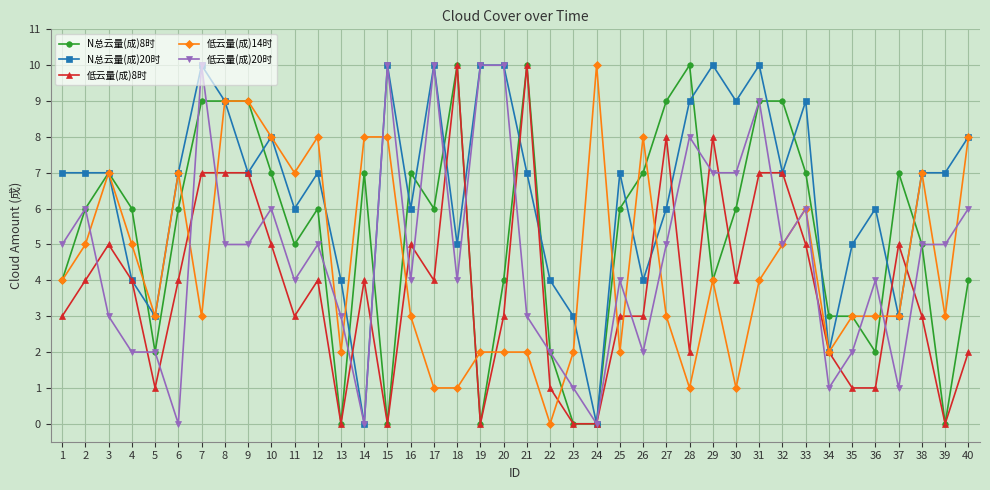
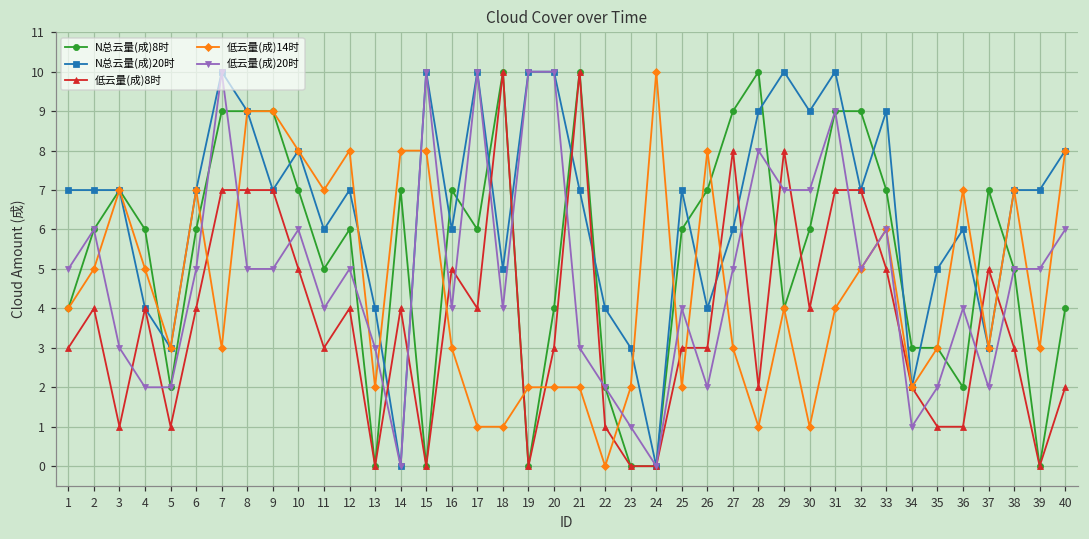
  {
    "N总云量(成)8时": {
      "4": 6,
      "6": 6,
      "7": 9,
      "10": 7,
      "11": 5,
      "12": 6,
      "14": 7,
      "16": 7,
      "17": 6,
      "20": 4,
      "25": 6,
      "26": 7,
      "27": 9,
      "28": 10,
      "30": 6,
      "32": 9,
      "33": 7,
      "34": 3,
      "36": 2,
      "37": 7,
      "40": 4
    },
    "N总云量(成)20时": {
      "1": 7,
      "2": 7,
      "11": 6,
      "12": 7,
      "13": 4,
      "16": 6,
      "18": 5,
      "21": 7,
      "22": 4,
      "23": 3,
      "25": 7,
      "26": 4,
      "27": 6,
      "28": 9,
      "29": 10,
      "30": 9,
      "31": 10,
      "33": 9,
      "35": 5,
      "36": 6,
      "39": 7
    },
    "低云量(成)8时": {
      "1": 3,
      "2": 4,
-     "3": 5,
+     "3": 1,
      "5": 1,
      "6": 4,
      "7": 7,
      "8": 7,
      "10": 5,
      "11": 3,
      "12": 4,
      "14": 4,
      "16": 5,
      "17": 4,
      "20": 3,
      "22": 1,
      "25": 3,
      "26": 3,
      "27": 8,
      "28": 2,
      "29": 8,
      "30": 4,
      "31": 7,
      "33": 5,
      "35": 1,
      "36": 1,
      "37": 5,
      "38": 3,
      "40": 2
    },
    "低云量(成)14时": {
      "2": 5,
      "4": 5,
      "7": 3,
      "11": 7,
      "12": 8,
      "13": 2,
      "14": 8,
      "15": 8,
      "16": 3,
      "17": 1,
      "18": 1,
      "19": 2,
      "20": 2,
      "21": 2,
      "22": 0,
      "23": 2,
      "24": 10,
      "25": 2,
      "26": 8,
      "27": 3,
      "28": 1,
      "30": 1,
      "31": 4,
-     "36": 3,
+     "36": 7,
      "39": 3
    },
    "低云量(成)20时": {
      "1": 5,
      "3": 3,
      "4": 2,
-     "6": 0,
+     "6": 5,
      "8": 5,
      "9": 5,
      "10": 6,
      "11": 4,
      "12": 5,
      "13": 3,
      "16": 4,
      "18": 4,
      "21": 3,
      "23": 1,
      "25": 4,
      "26": 2,
      "27": 5,
      "28": 8,
      "29": 7,
      "30": 7,
      "34": 1,
      "35": 2,
      "36": 4,
-     "37": 1,
+     "37": 2,
      "39": 5,
      "40": 6
    }
  }
